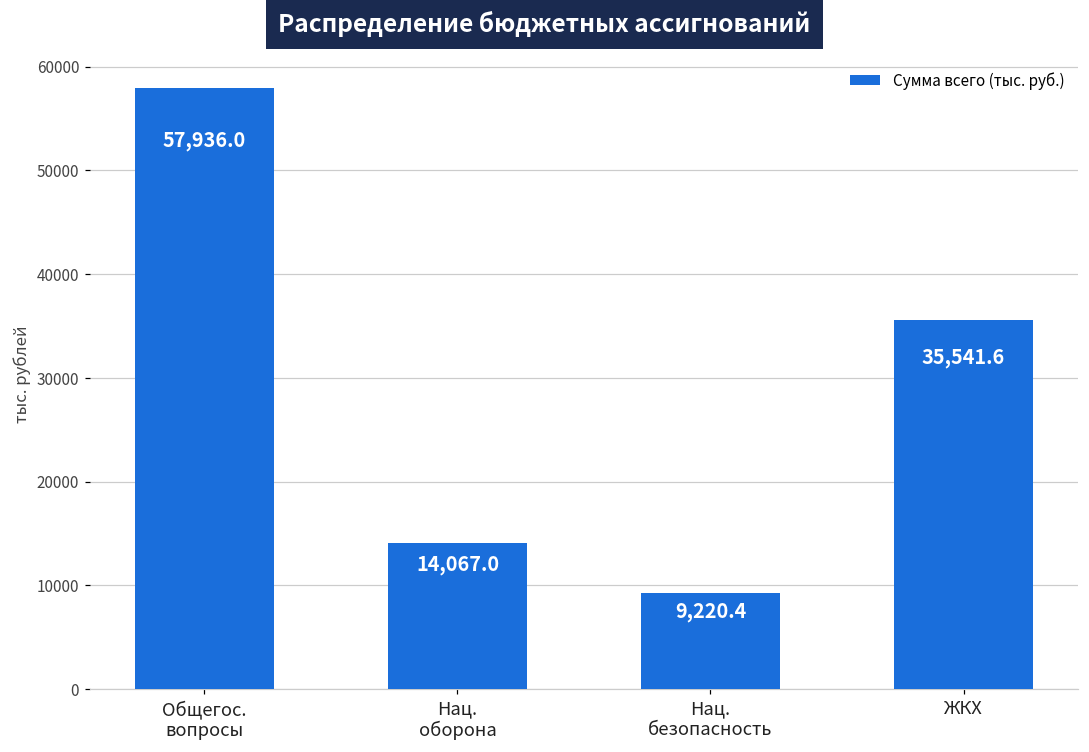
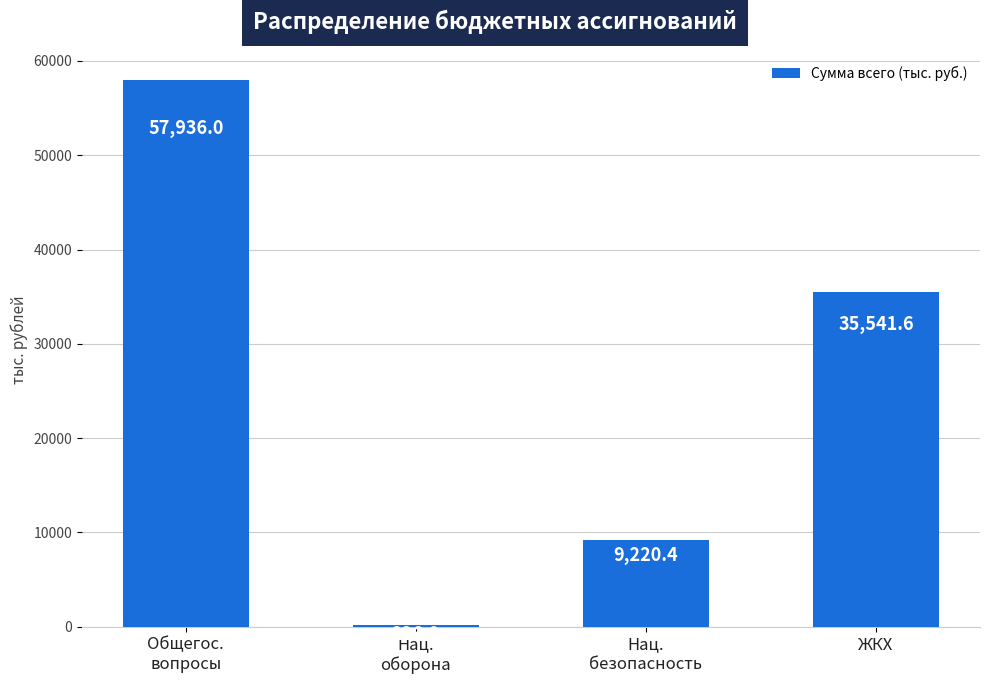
  {
-   "Нац. оборона": 14000
+   "Нац. оборона": 0
  }
